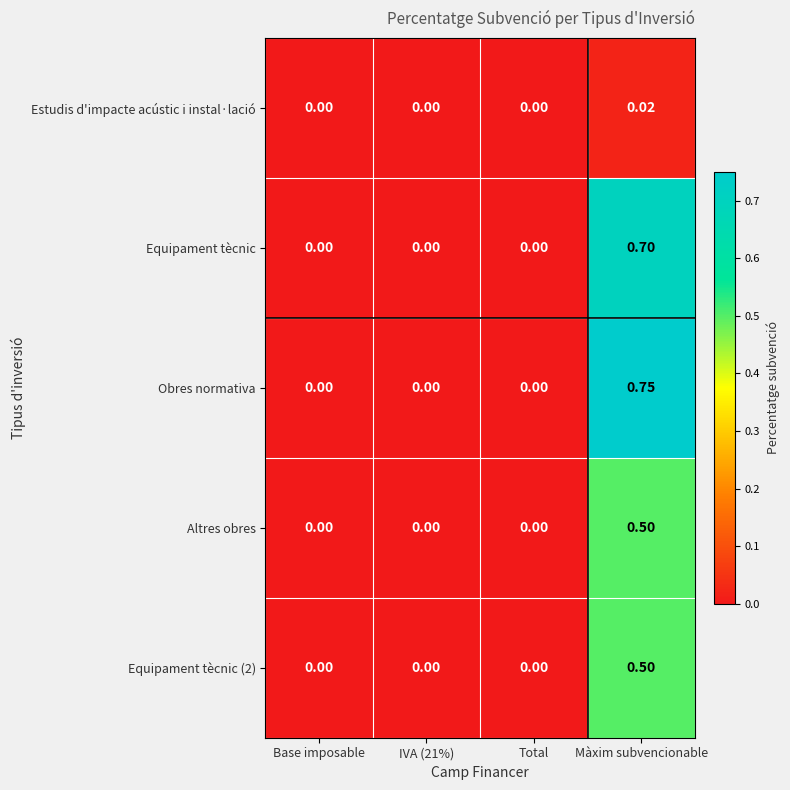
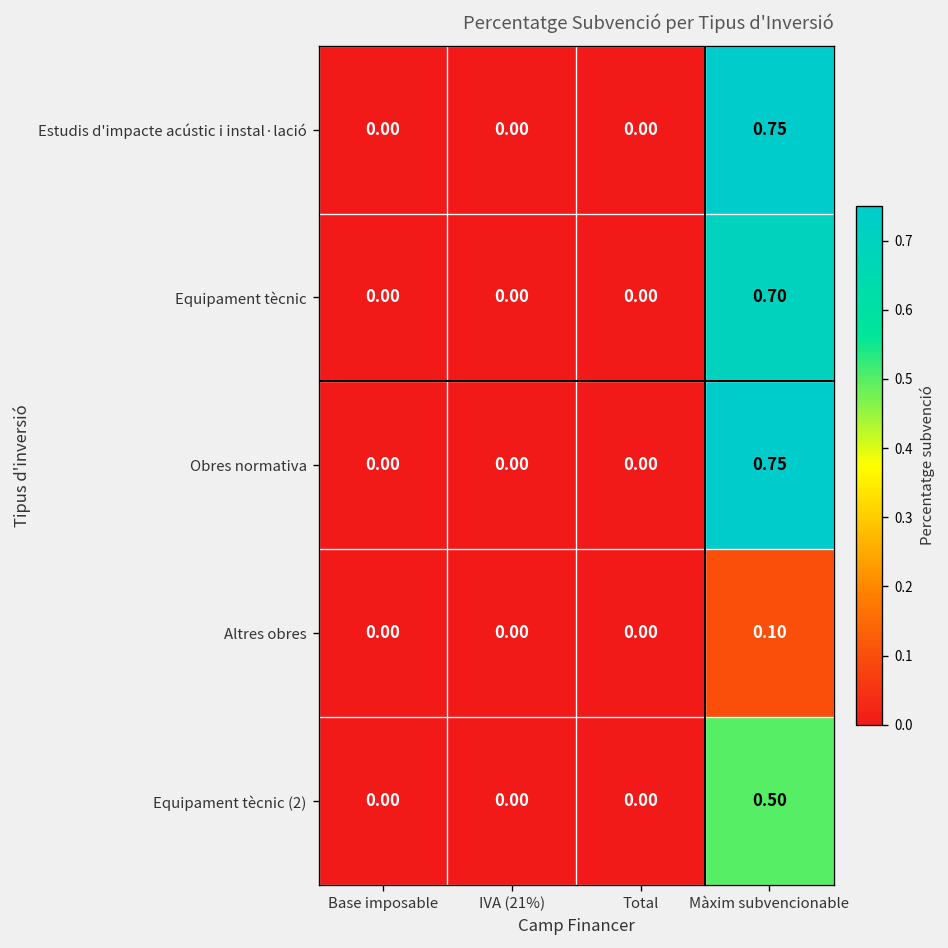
  {
    "Estudis d'impacte acústic i instal·lació": {
      "Base imposable": 0.00,
      "IVA (21%)": 0.00,
      "Total": 0.00,
-     "Màxim subvencionable": 0.02
+     "Màxim subvencionable": 0.75
    },
    "Equipament tècnic": {
      "Base imposable": 0.00,
      "IVA (21%)": 0.00,
      "Total": 0.00,
      "Màxim subvencionable": 0.70
    },
    "Obres normativa": {
      "Base imposable": 0.00,
      "IVA (21%)": 0.00,
      "Total": 0.00,
      "Màxim subvencionable": 0.75
    },
    "Altres obres": {
      "Base imposable": 0.00,
      "IVA (21%)": 0.00,
      "Total": 0.00,
-     "Màxim subvencionable": 0.50
+     "Màxim subvencionable": 0.10
    },
    "Equipament tècnic (2)": {
      "Base imposable": 0.00,
      "IVA (21%)": 0.00,
      "Total": 0.00,
      "Màxim subvencionable": 0.50
    }
  }
